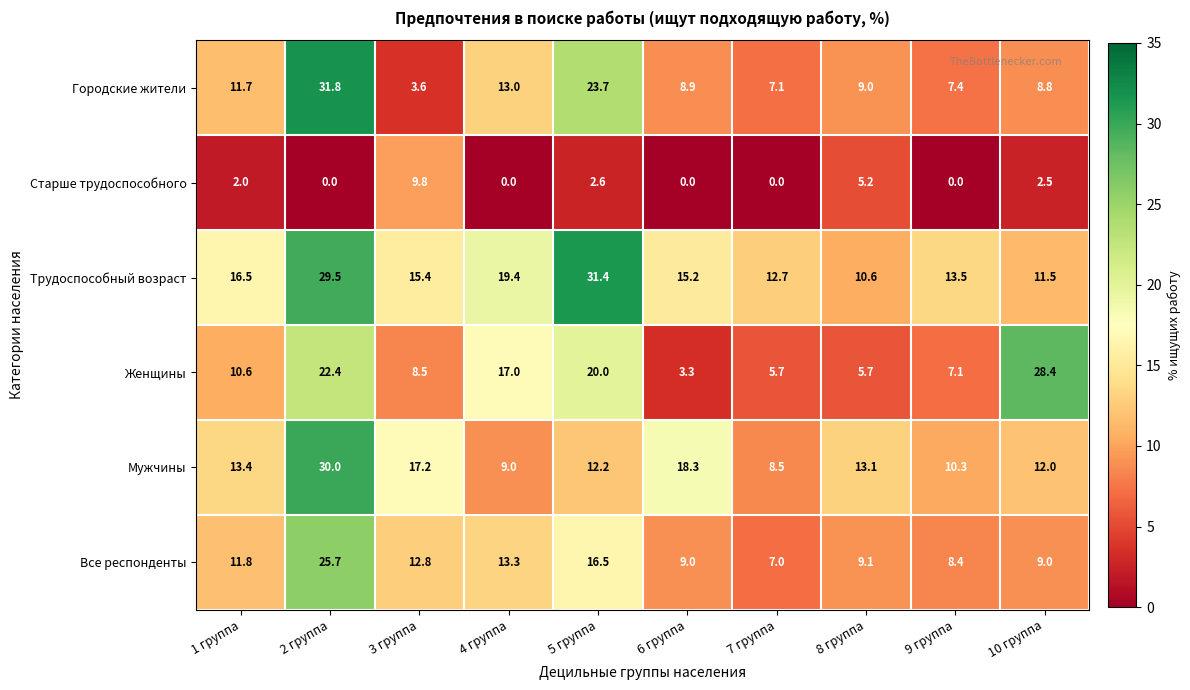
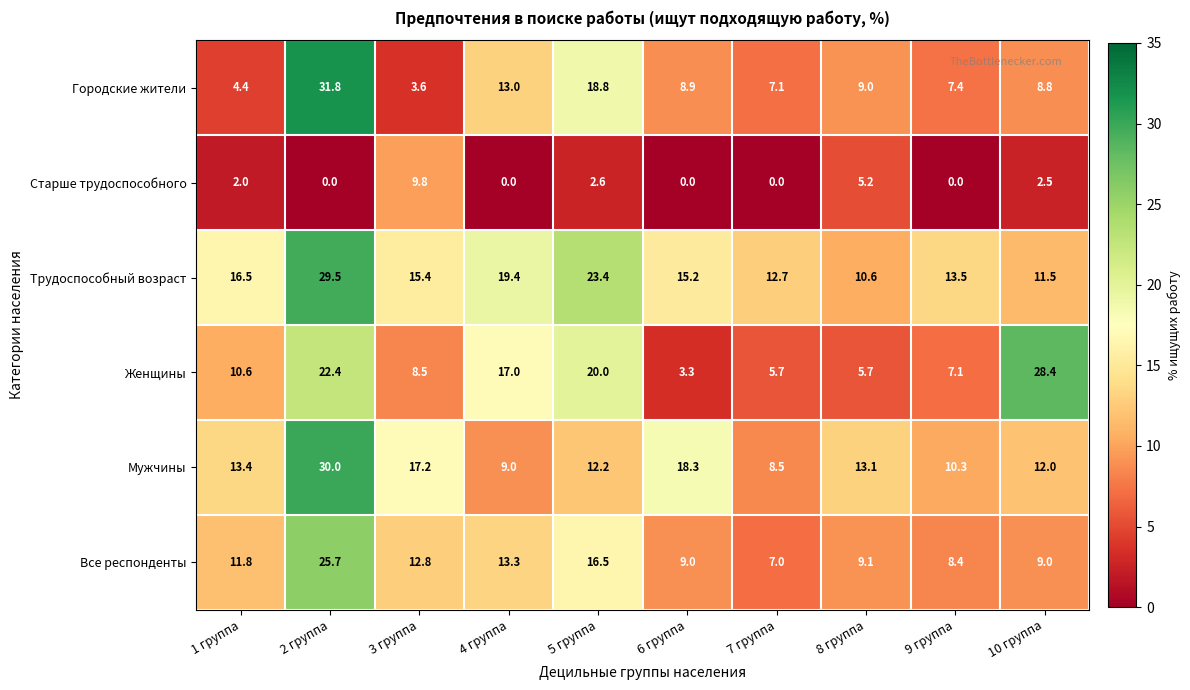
  {
    "Городские жители": {
-     "1 группа": 11.7,
+     "1 группа": 4.4,
      "2 группа": 31.8,
      "3 группа": 3.6,
      "4 группа": 13.0,
-     "5 группа": 23.7,
+     "5 группа": 18.8,
      "6 группа": 8.9,
      "7 группа": 7.1,
      "8 группа": 9.0,
      "9 группа": 7.4
    },
    "Старше трудоспособного": {
      "1 группа": 2.0,
      "2 группа": 0.0,
      "3 группа": 9.8,
      "4 группа": 0.0,
      "5 группа": 2.6,
      "6 группа": 0.0,
      "7 группа": 0.0,
      "8 группа": 5.2,
      "9 группа": 0.0,
      "10 группа": 2.5
    },
    "Трудоспособный возраст": {
      "1 группа": 16.5,
      "2 группа": 29.5,
      "3 группа": 15.4,
      "4 группа": 19.4,
-     "5 группа": 31.4,
+     "5 группа": 23.4,
      "6 группа": 15.2,
      "7 группа": 12.7,
      "8 группа": 10.6,
      "9 группа": 13.5,
      "10 группа": 11.5
    },
    "Женщины": {
      "1 группа": 10.6,
      "2 группа": 22.4,
      "3 группа": 8.5,
      "4 группа": 17.0,
      "5 группа": 20.0,
      "6 группа": 3.3,
      "7 группа": 5.7,
      "8 группа": 5.7,
      "9 группа": 7.1,
      "10 группа": 28.4
    },
    "Мужчины": {
      "1 группа": 13.4,
      "2 группа": 30.0,
      "3 группа": 17.2,
      "4 группа": 9.0,
      "5 группа": 12.2,
      "6 группа": 18.3,
      "7 группа": 8.5,
      "8 группа": 13.1,
      "9 группа": 10.3,
      "10 группа": 12.0
    },
    "Все респонденты": {
      "1 группа": 11.8,
      "2 группа": 25.7,
      "3 группа": 12.8,
      "4 группа": 13.3,
      "5 группа": 16.5,
      "6 группа": 9.0,
      "7 группа": 7.0,
      "8 группа": 9.1,
      "9 группа": 8.4,
      "10 группа": 9.0
    }
  }
